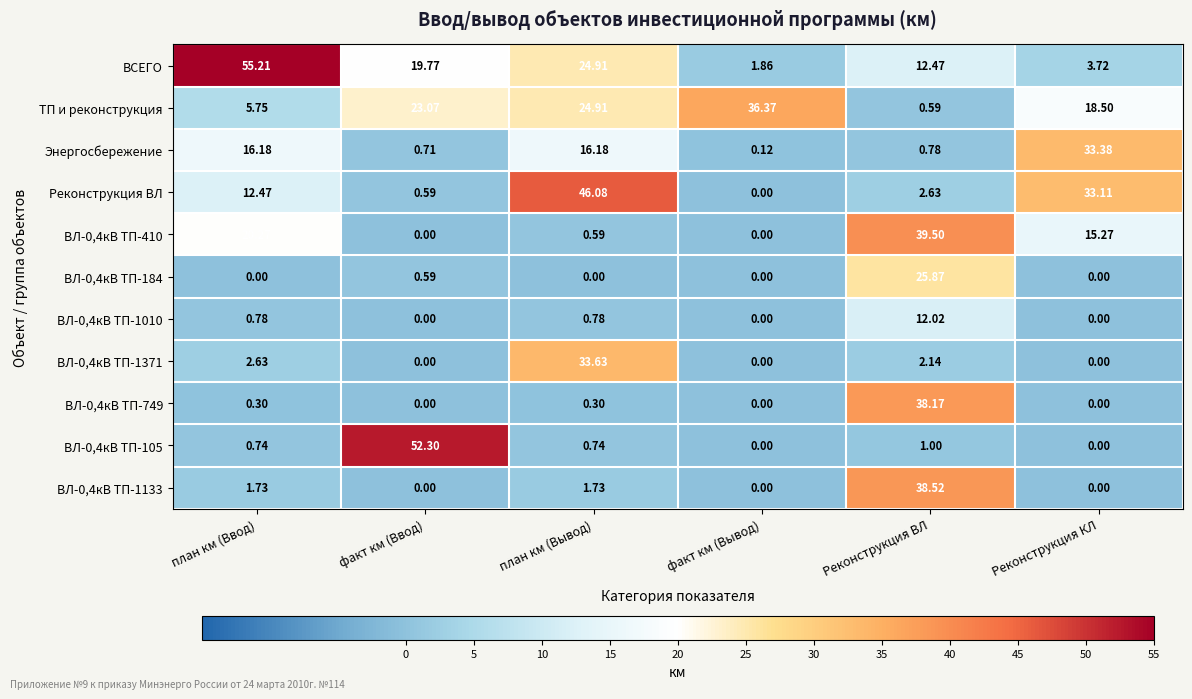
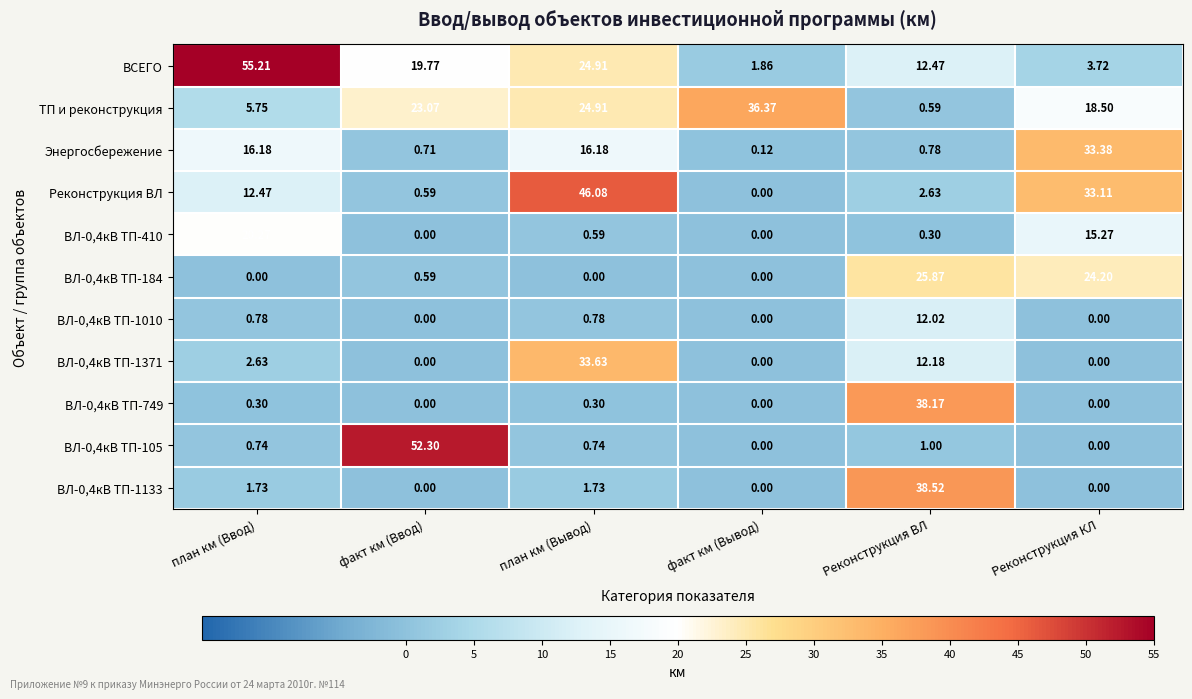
  {
    "ВСЕГО": {
      "план км (Ввод)": 55.21,
      "факт км (Ввод)": 19.77,
      "план км (Вывод)": 24.91,
      "факт км (Вывод)": 1.86,
      "Реконструкция ВЛ": 12.47,
      "Реконструкция КЛ": 3.72
    },
    "ТП и реконструкция": {
      "план км (Ввод)": 5.75,
      "факт км (Ввод)": 23.07,
      "план км (Вывод)": 24.91,
      "факт км (Вывод)": 36.37,
      "Реконструкция ВЛ": 0.59,
      "Реконструкция КЛ": 18.50
    },
    "Энергосбережение": {
      "план км (Ввод)": 16.18,
      "факт км (Ввод)": 0.71,
      "план км (Вывод)": 16.18,
      "факт км (Вывод)": 0.12,
      "Реконструкция ВЛ": 0.78,
      "Реконструкция КЛ": 33.38
    },
    "Реконструкция ВЛ": {
      "план км (Ввод)": 12.47,
      "факт км (Ввод)": 0.59,
      "план км (Вывод)": 46.08,
      "факт км (Вывод)": 0.00,
      "Реконструкция ВЛ": 2.63,
      "Реконструкция КЛ": 33.11
    },
    "ВЛ-0,4кВ ТП-410": {
      "факт км (Ввод)": 0.00,
      "план км (Вывод)": 0.59,
      "факт км (Вывод)": 0.00,
-     "Реконструкция ВЛ": 39.50,
+     "Реконструкция ВЛ": 0.30,
      "Реконструкция КЛ": 15.27
    },
    "ВЛ-0,4кВ ТП-184": {
      "план км (Ввод)": 0.00,
      "факт км (Ввод)": 0.59,
      "план км (Вывод)": 0.00,
      "факт км (Вывод)": 0.00,
      "Реконструкция ВЛ": 25.87,
-     "Реконструкция КЛ": 0.00
+     "Реконструкция КЛ": 24.20
    },
    "ВЛ-0,4кВ ТП-1010": {
      "план км (Ввод)": 0.78,
      "факт км (Ввод)": 0.00,
      "план км (Вывод)": 0.78,
      "факт км (Вывод)": 0.00,
      "Реконструкция ВЛ": 12.02,
      "Реконструкция КЛ": 0.00
    },
    "ВЛ-0,4кВ ТП-1371": {
      "план км (Ввод)": 2.63,
      "факт км (Ввод)": 0.00,
      "план км (Вывод)": 33.63,
      "факт км (Вывод)": 0.00,
-     "Реконструкция ВЛ": 2.14,
+     "Реконструкция ВЛ": 12.18,
      "Реконструкция КЛ": 0.00
    },
    "ВЛ-0,4кВ ТП-749": {
      "план км (Ввод)": 0.30,
      "факт км (Ввод)": 0.00,
      "план км (Вывод)": 0.30,
      "факт км (Вывод)": 0.00,
      "Реконструкция ВЛ": 38.17,
      "Реконструкция КЛ": 0.00
    },
    "ВЛ-0,4кВ ТП-105": {
      "план км (Ввод)": 0.74,
      "факт км (Ввод)": 52.30,
      "план км (Вывод)": 0.74,
      "факт км (Вывод)": 0.00,
      "Реконструкция ВЛ": 1.00,
      "Реконструкция КЛ": 0.00
    },
    "ВЛ-0,4кВ ТП-1133": {
      "план км (Ввод)": 1.73,
      "факт км (Ввод)": 0.00,
      "план км (Вывод)": 1.73,
      "факт км (Вывод)": 0.00,
      "Реконструкция ВЛ": 38.52,
      "Реконструкция КЛ": 0.00
    }
  }
